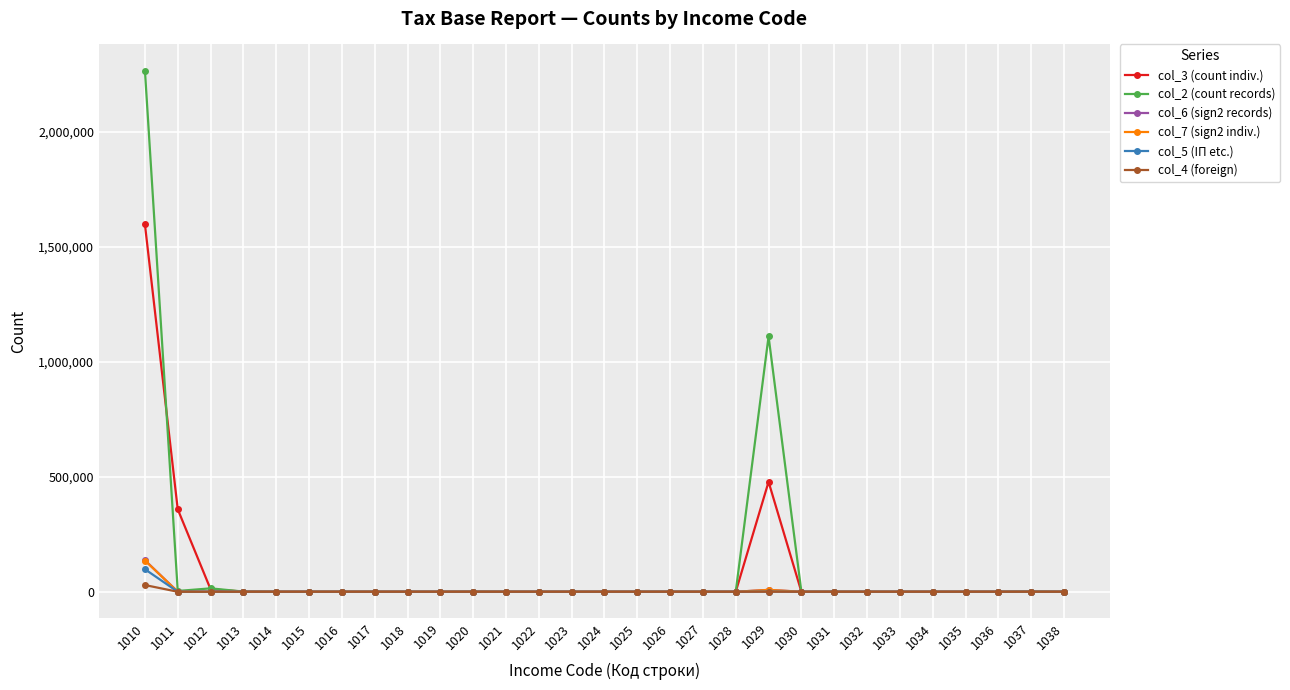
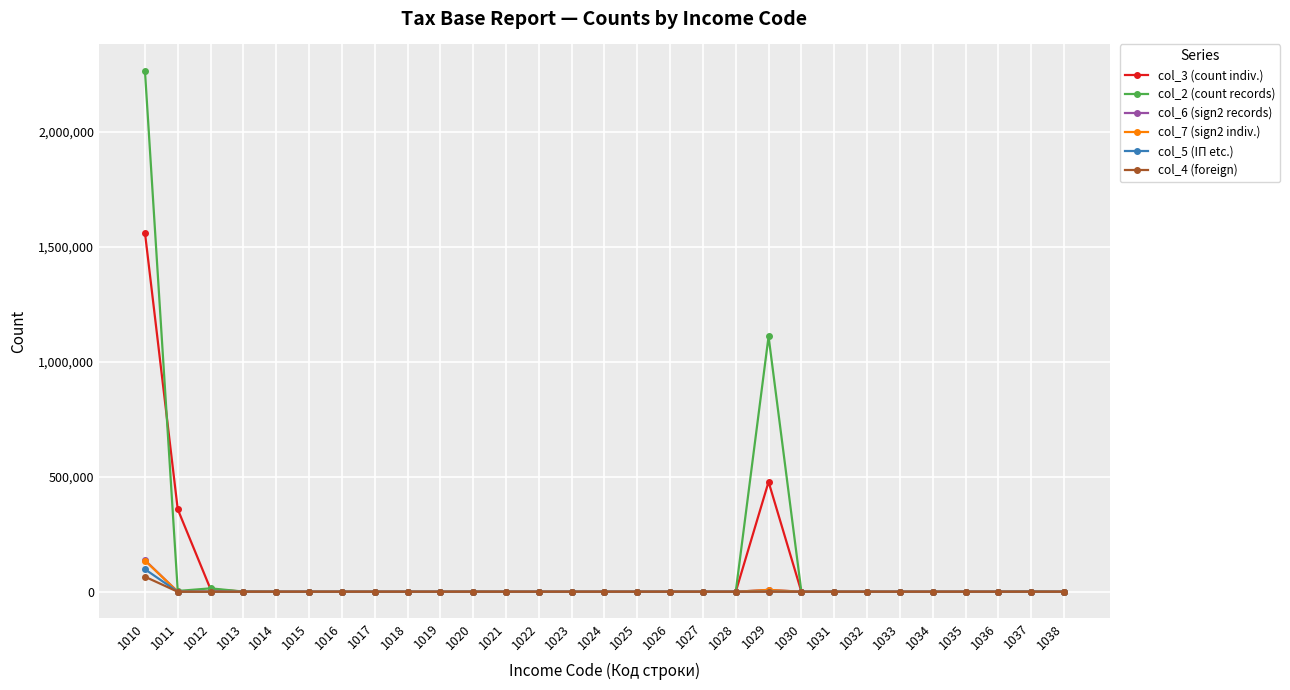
  {
    "col_3 (count indiv.)": {
-     "1010": "1,600,000",
+     "1010": "1,560,000",
      "1011": "360,000",
      "1029": "480,000"
    },
    "col_2 (count records)": {
      "1010": "2,270,000",
      "1029": "1,110,000"
    },
    "col_7 (sign2 indiv.)": {
      "1010": "140,000"
    },
    "col_5 (IП etc.)": {
      "1010": "100,000"
    },
    "col_4 (foreign)": {
-     "1010": "30,000"
+     "1010": "70,000"
    }
  }
